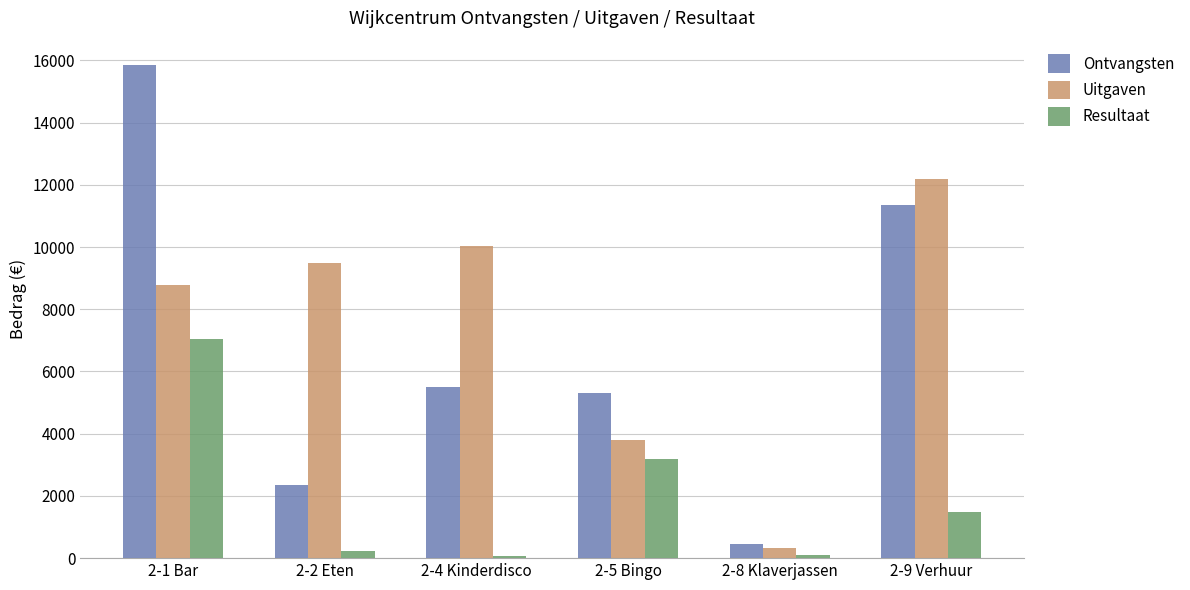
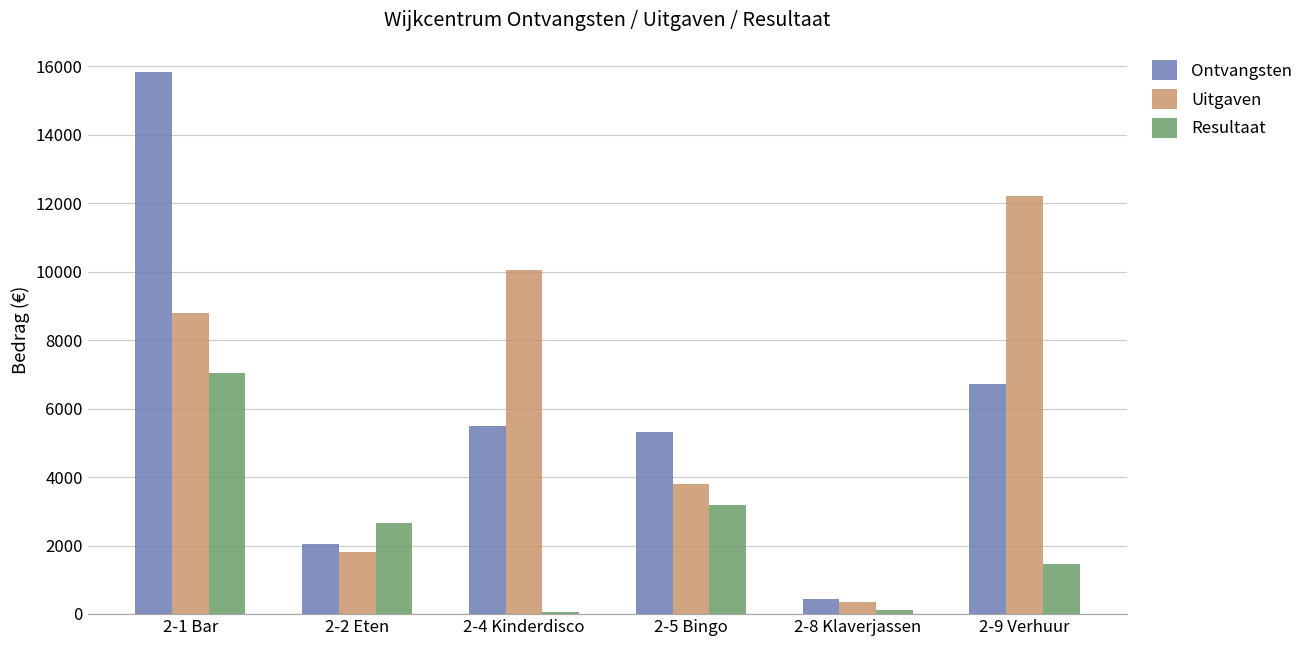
  {
    "Ontvangsten": {
      "2-1 Bar": 15800,
-     "2-2 Eten": 2300,
+     "2-2 Eten": 2000,
      "2-4 Kinderdisco": 5500,
      "2-5 Bingo": 5300,
      "2-8 Klaverjassen": 500,
-     "2-9 Verhuur": 11400
+     "2-9 Verhuur": 6700
    },
    "Uitgaven": {
      "2-1 Bar": 8800,
-     "2-2 Eten": 9500,
+     "2-2 Eten": 1800,
      "2-4 Kinderdisco": 10000,
      "2-5 Bingo": 3800,
      "2-8 Klaverjassen": 300,
      "2-9 Verhuur": 12200
    },
    "Resultaat": {
      "2-1 Bar": 7100,
-     "2-2 Eten": 200,
+     "2-2 Eten": 2700,
      "2-5 Bingo": 3200,
      "2-8 Klaverjassen": 100,
      "2-9 Verhuur": 1500
    }
  }
